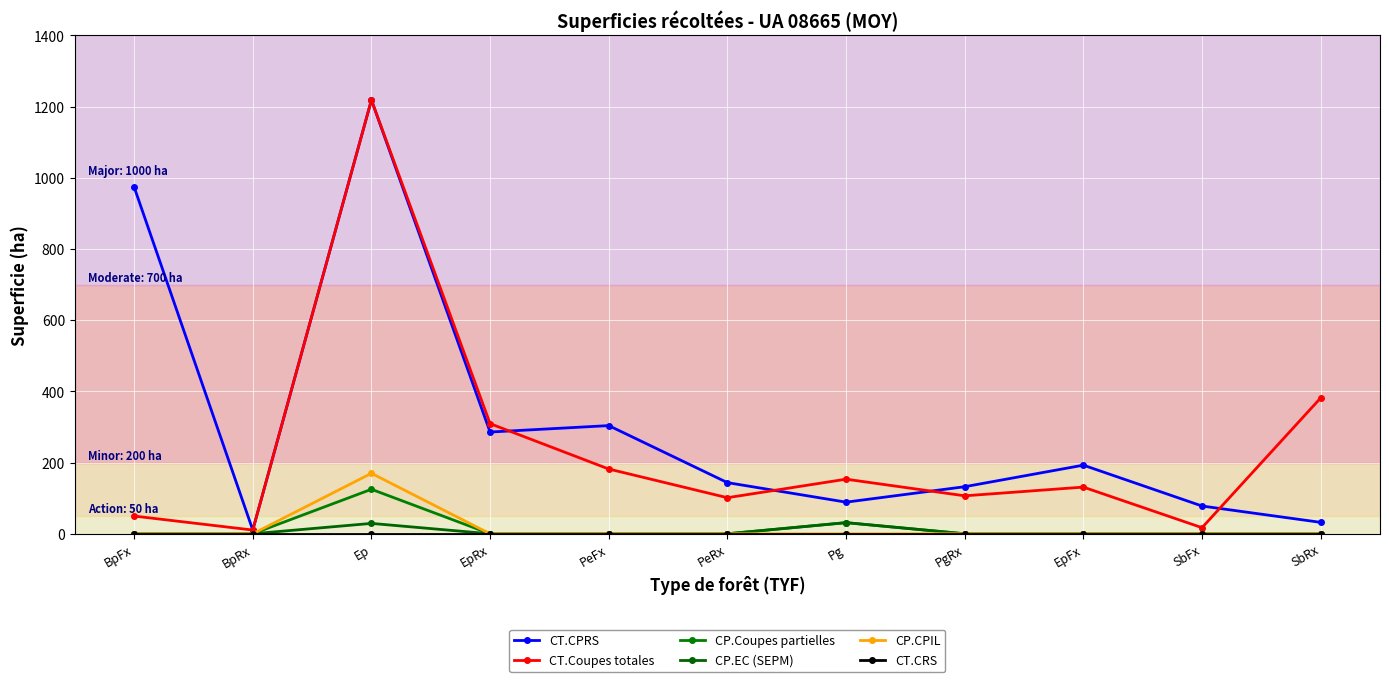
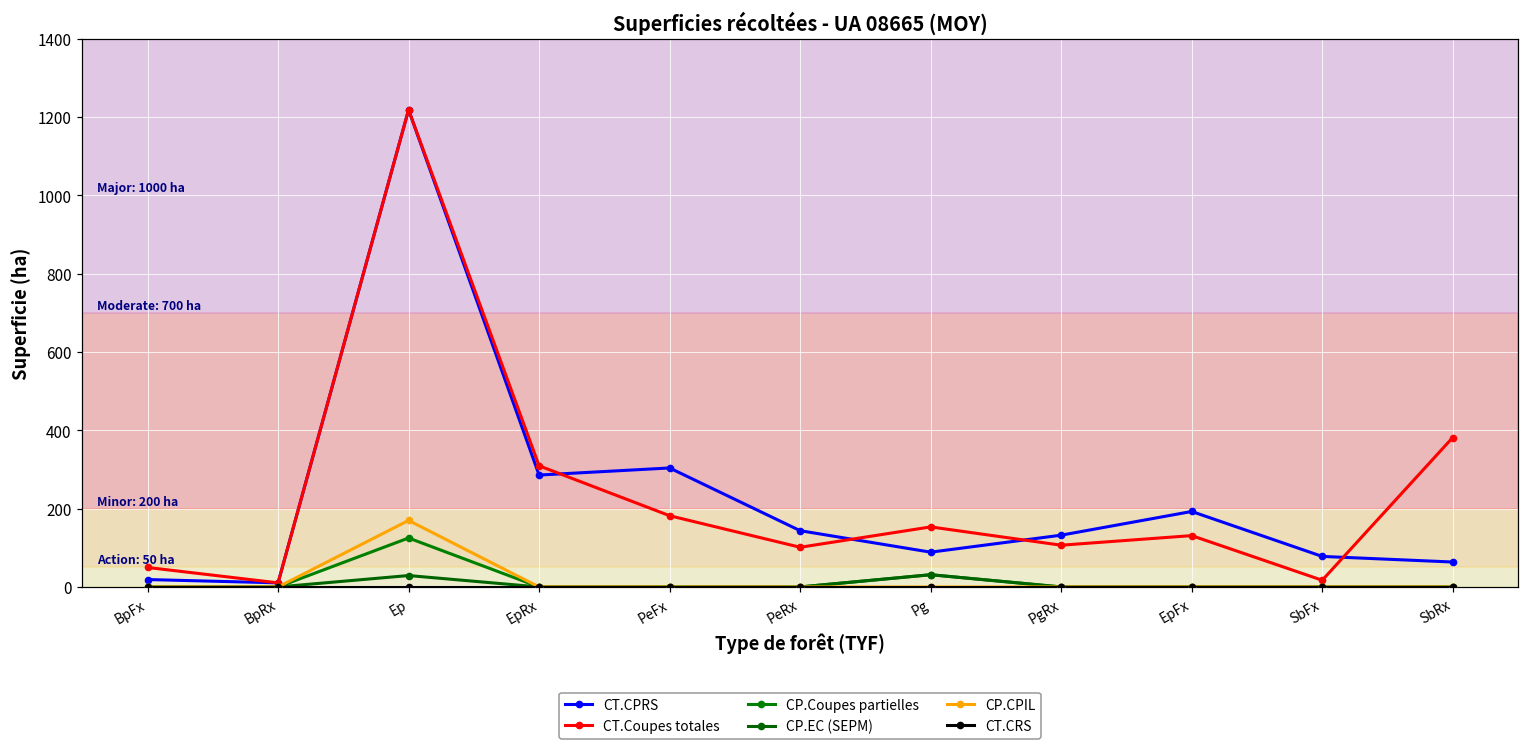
  {
    "CT.CPRS": {
-     "BpFx": 970,
+     "BpFx": 20,
      "EpRx": 290,
      "PeFx": 300,
      "PeRx": 140,
      "Pg": 90,
      "PgRx": 130,
      "EpFx": 190,
      "SbFx": 80,
-     "SbRx": 30
+     "SbRx": 60
    },
    "CT.Coupes totales": {
      "BpFx": 50
    },
    "CP.CPIL": {
      "Ep": 170
    },
    "CT.CRS": {
      "Ep": 0
    }
  }
